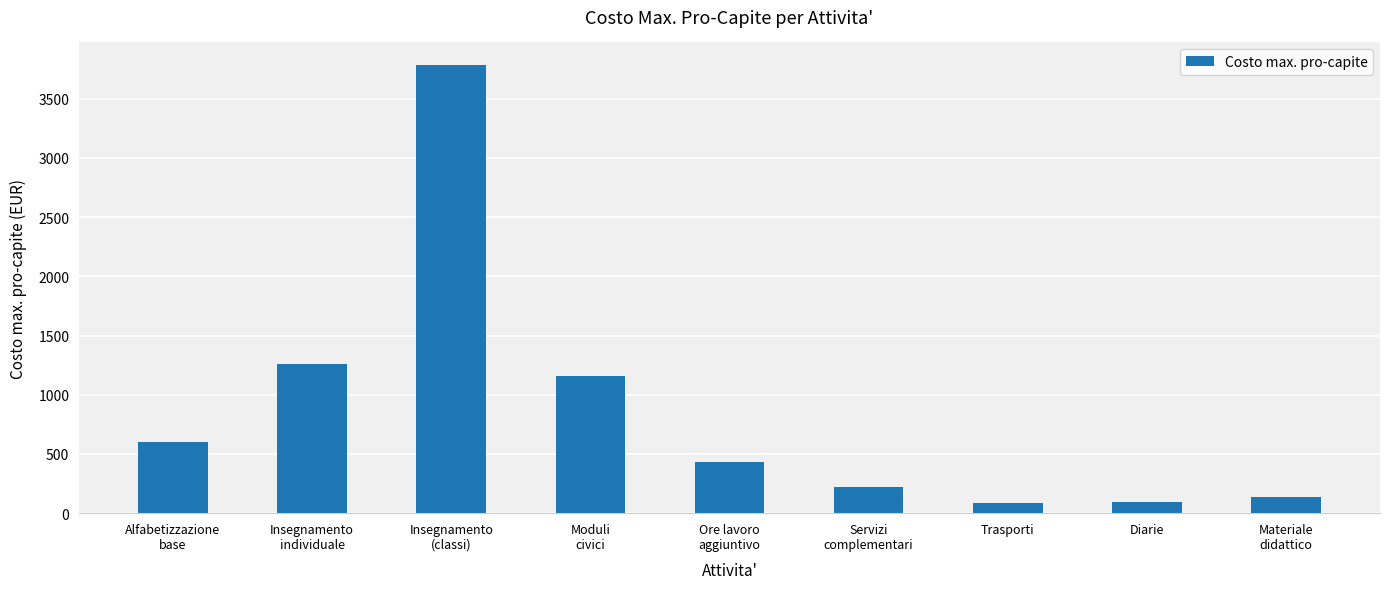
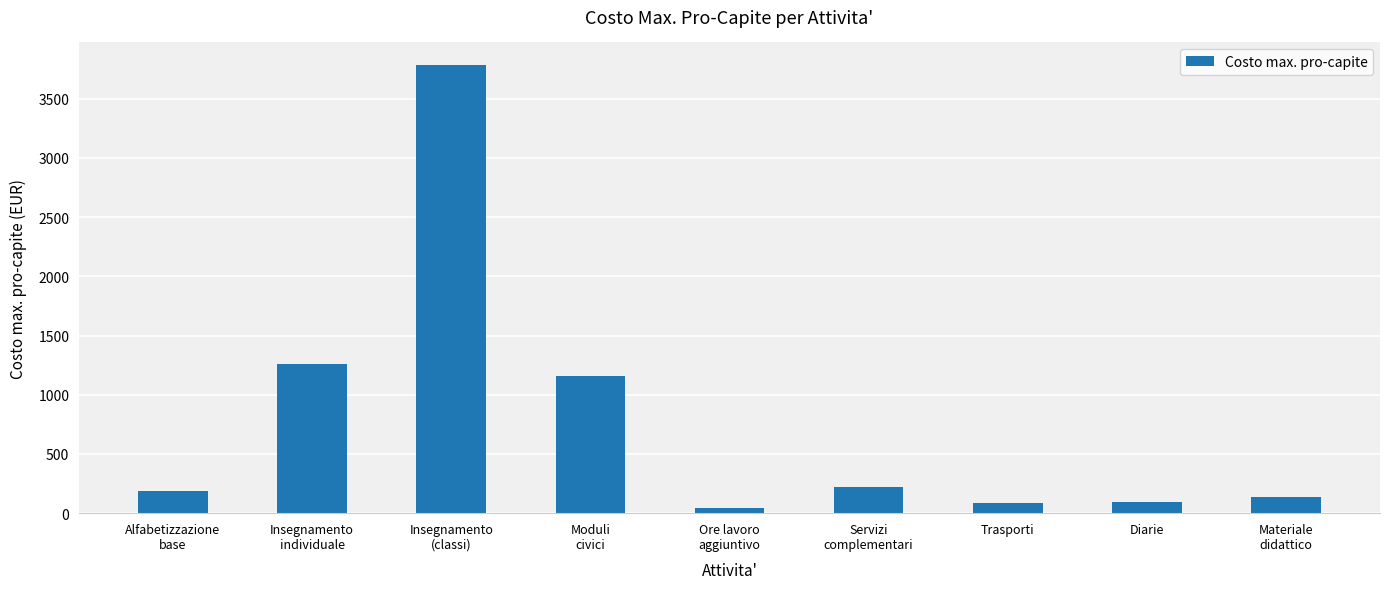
  {
-   "Alfabetizzazione base": 600,
+   "Alfabetizzazione base": 190,
    "Insegnamento individuale": 1260,
    "Insegnamento (classi)": 3790,
    "Moduli civici": 1160,
-   "Ore lavoro aggiuntivo": 430,
+   "Ore lavoro aggiuntivo": 50,
    "Servizi complementari": 220,
    "Trasporti": 90,
    "Diarie": 90,
    "Materiale didattico": 140
  }
